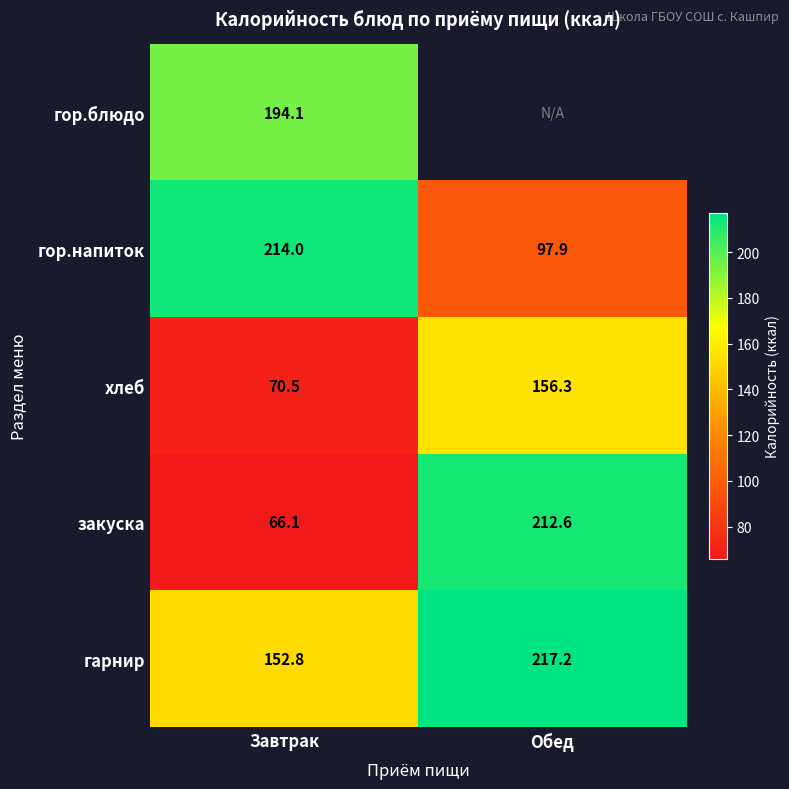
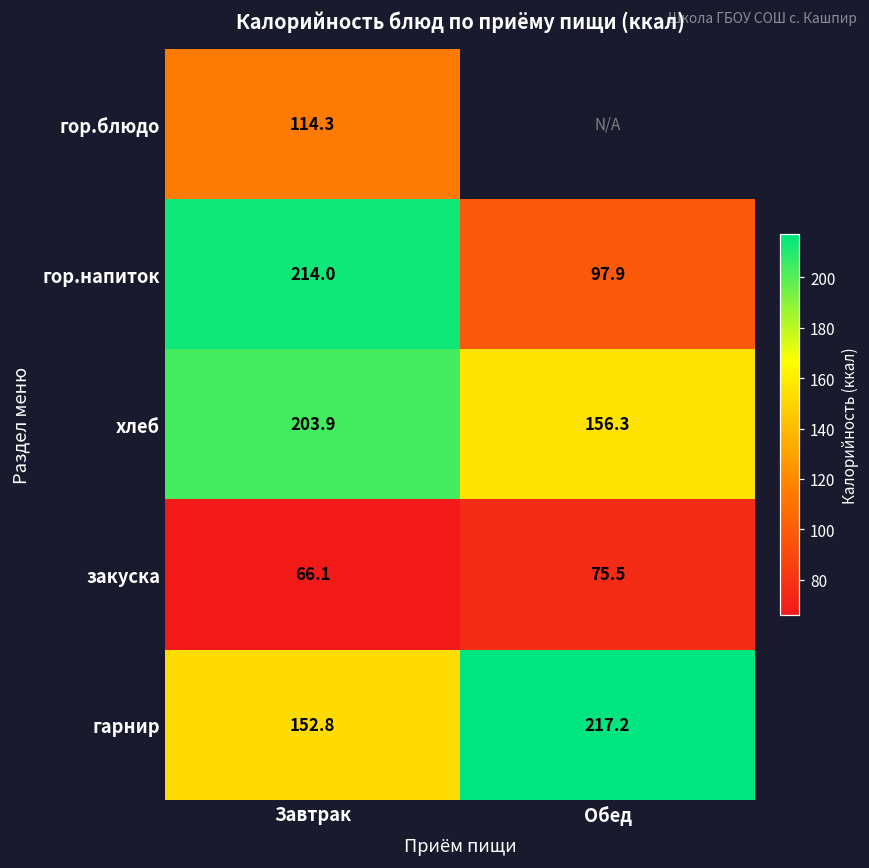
  {
    "гор.блюдо": {
-     "Завтрак": 194.1
+     "Завтрак": 114.3
    },
    "гор.напиток": {
      "Завтрак": 214.0,
      "Обед": 97.9
    },
    "хлеб": {
-     "Завтрак": 70.5,
+     "Завтрак": 203.9,
      "Обед": 156.3
    },
    "закуска": {
      "Завтрак": 66.1,
-     "Обед": 212.6
+     "Обед": 75.5
    },
    "гарнир": {
      "Завтрак": 152.8,
      "Обед": 217.2
    }
  }
